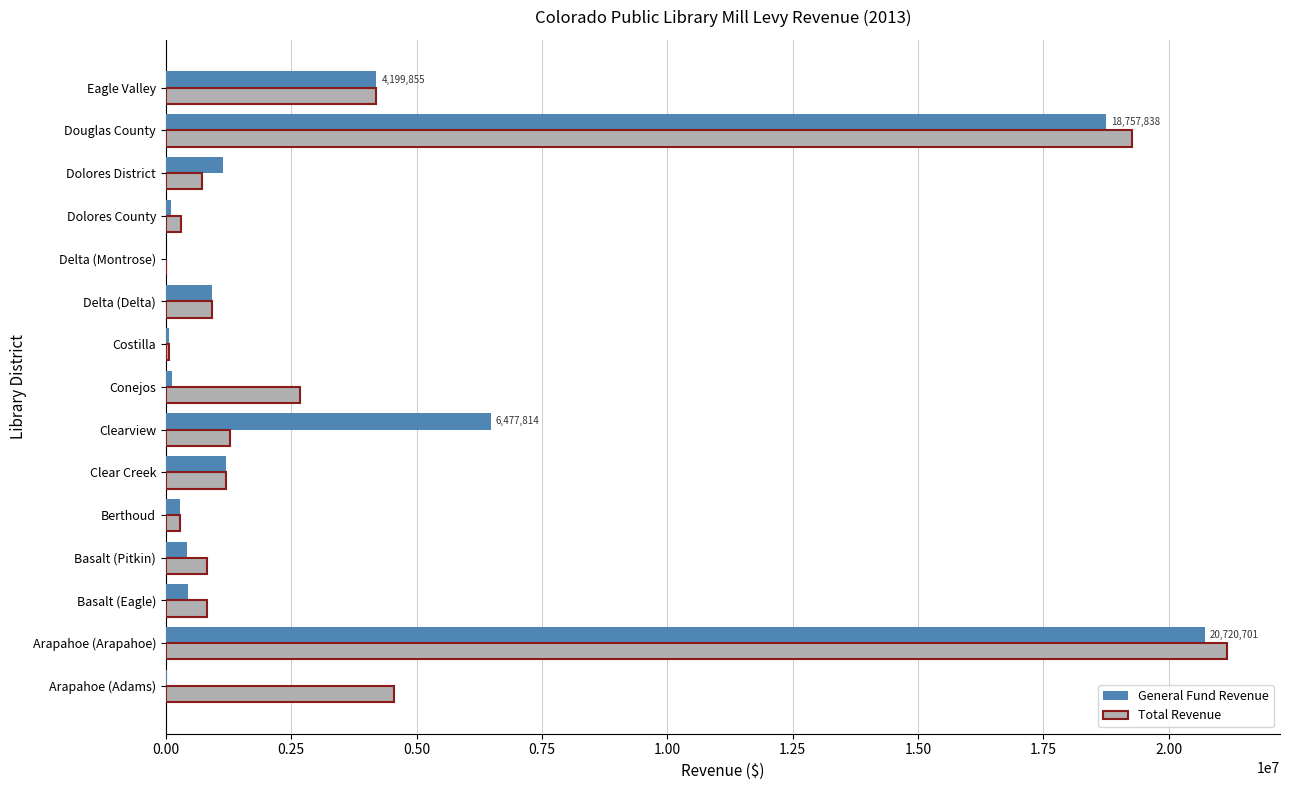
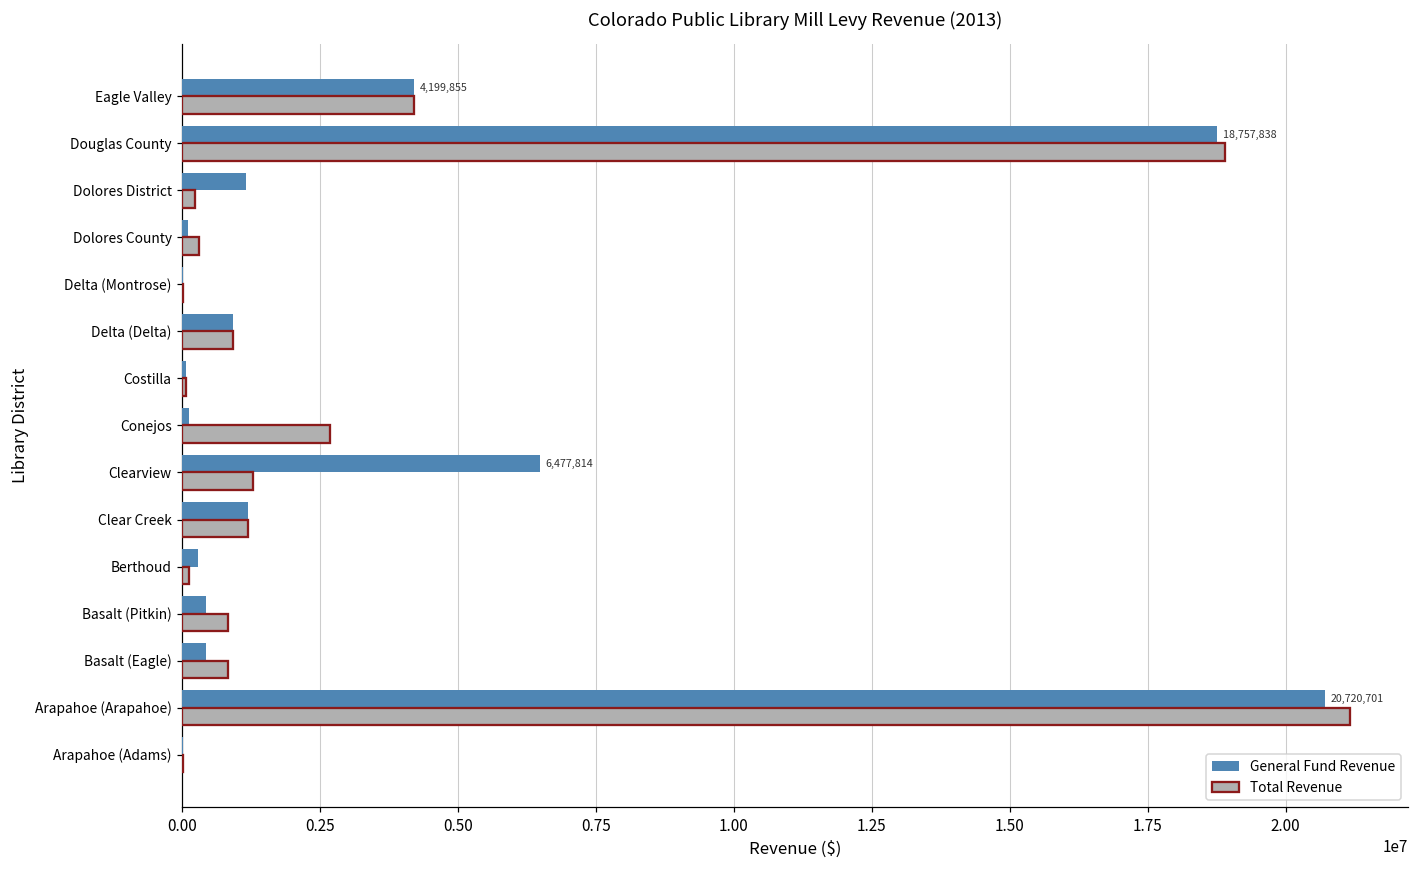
  {
    "General Fund Revenue": {
      "Eagle Valley": "4,199,855",
      "Douglas County": "18,757,838",
      "Clearview": "6,477,814",
      "Arapahoe (Arapahoe)": "20,720,701"
    },
    "Total Revenue": {
-     "Douglas County": "19300000",
-     "Dolores District": "700000",
+     "Douglas County": "18900000",
+     "Dolores District": "200000",
      "Dolores County": "300000",
      "Delta (Delta)": "900000",
      "Costilla": "100000",
      "Conejos": "2700000",
      "Clearview": "1300000",
      "Clear Creek": "1200000",
-     "Berthoud": "300000",
+     "Berthoud": "100000",
      "Basalt (Pitkin)": "800000",
      "Basalt (Eagle)": "800000",
      "Arapahoe (Arapahoe)": "21200000",
-     "Arapahoe (Adams)": "4600000"
+     "Arapahoe (Adams)": "0"
    }
  }
